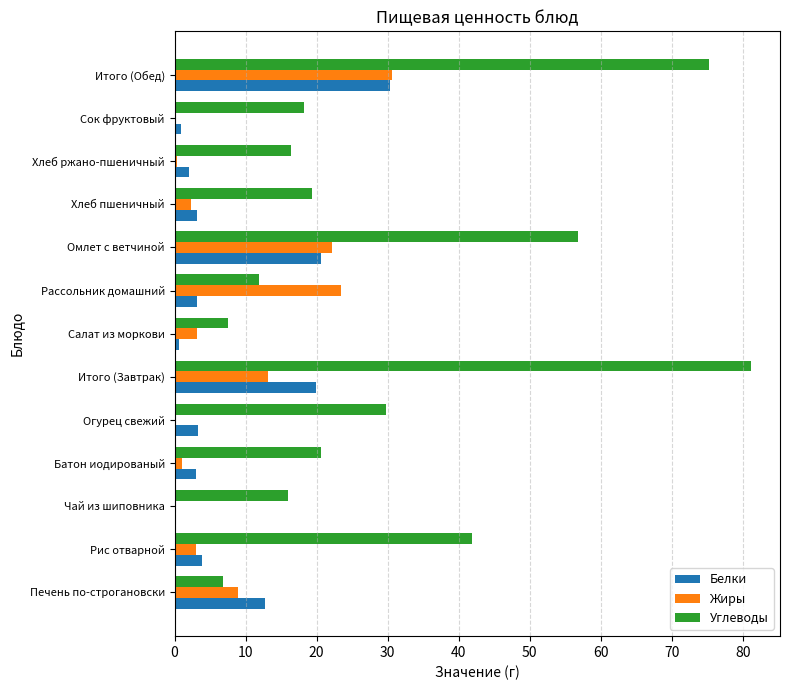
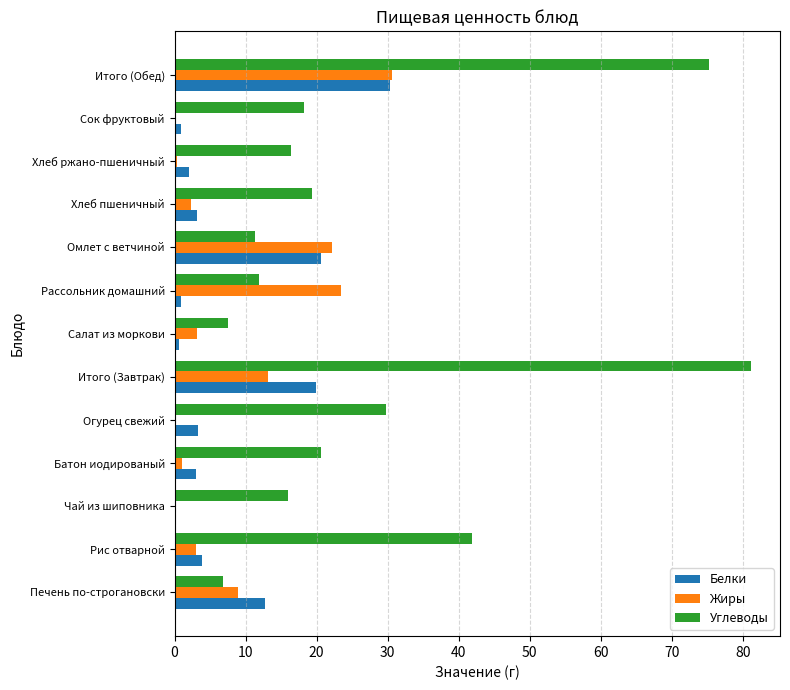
  {
    "Белки": {
      "Итого (Обед)": 30,
      "Сок фруктовый": 1,
      "Хлеб ржано-пшеничный": 2,
      "Хлеб пшеничный": 3,
      "Омлет с ветчиной": 21,
-     "Рассольник домашний": 3,
+     "Рассольник домашний": 1,
      "Салат из моркови": 1,
      "Итого (Завтрак)": 20,
      "Огурец свежий": 3,
      "Батон иодированый": 3,
      "Рис отварной": 4,
      "Печень по-строгановски": 13
    },
    "Жиры": {
      "Итого (Обед)": 31,
      "Хлеб ржано-пшеничный": 0,
      "Хлеб пшеничный": 2,
      "Омлет с ветчиной": 22,
      "Рассольник домашний": 24,
      "Салат из моркови": 3,
      "Итого (Завтрак)": 13,
      "Батон иодированый": 1,
      "Рис отварной": 3,
      "Печень по-строгановски": 9
    },
    "Углеводы": {
      "Итого (Обед)": 75,
      "Сок фруктовый": 18,
      "Хлеб ржано-пшеничный": 16,
      "Хлеб пшеничный": 19,
-     "Омлет с ветчиной": 57,
+     "Омлет с ветчиной": 11,
      "Рассольник домашний": 12,
      "Салат из моркови": 8,
      "Итого (Завтрак)": 81,
      "Огурец свежий": 30,
      "Батон иодированый": 21,
      "Чай из шиповника": 16,
      "Рис отварной": 42,
      "Печень по-строгановски": 7
    }
  }
